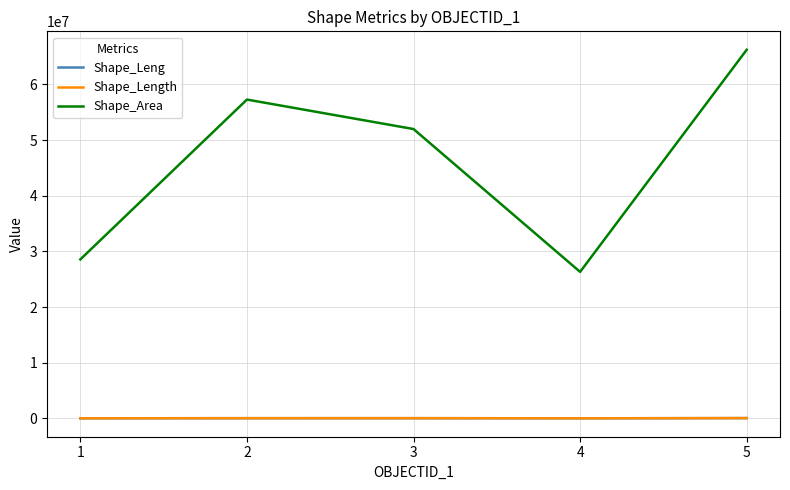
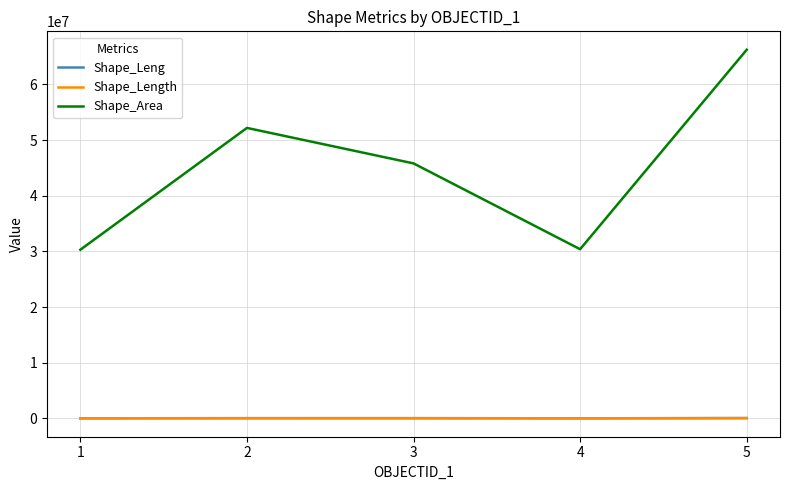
  {
    "Shape_Length": {
      "1": 0,
      "2": 0,
      "3": 0,
      "4": 0,
      "5": 0
    },
    "Shape_Area": {
-     "1": 29000000,
-     "2": 57000000,
-     "3": 52000000,
-     "4": 26000000,
+     "1": 30000000,
+     "2": 52000000,
+     "3": 46000000,
+     "4": 30000000,
      "5": 66000000
    }
  }
